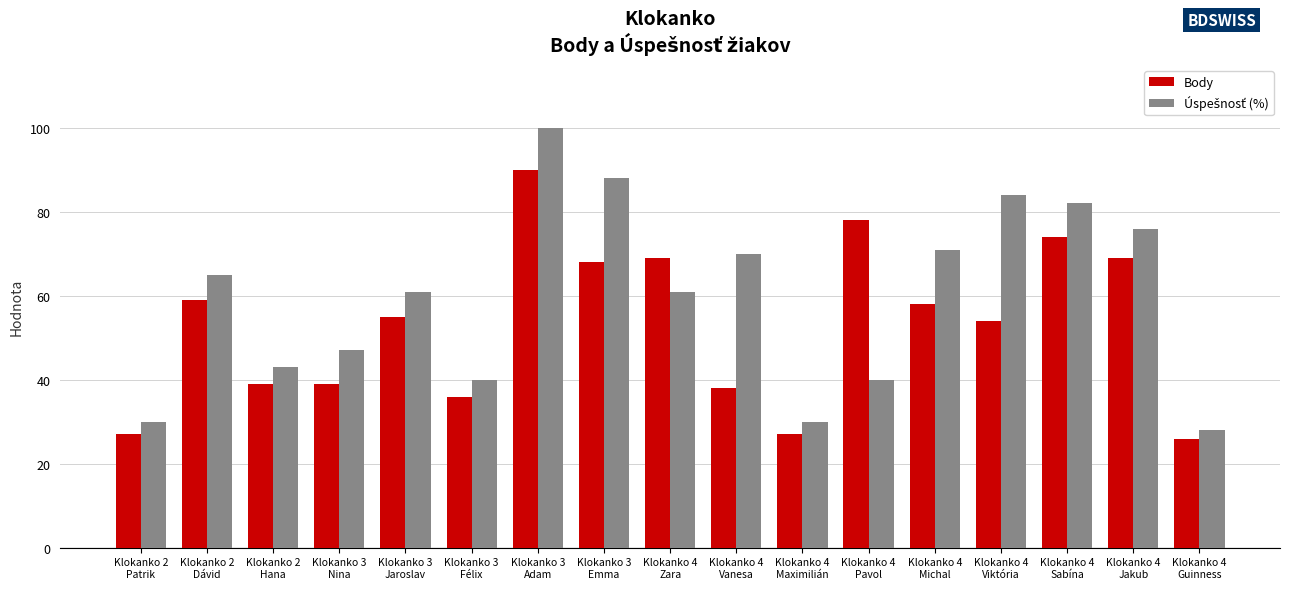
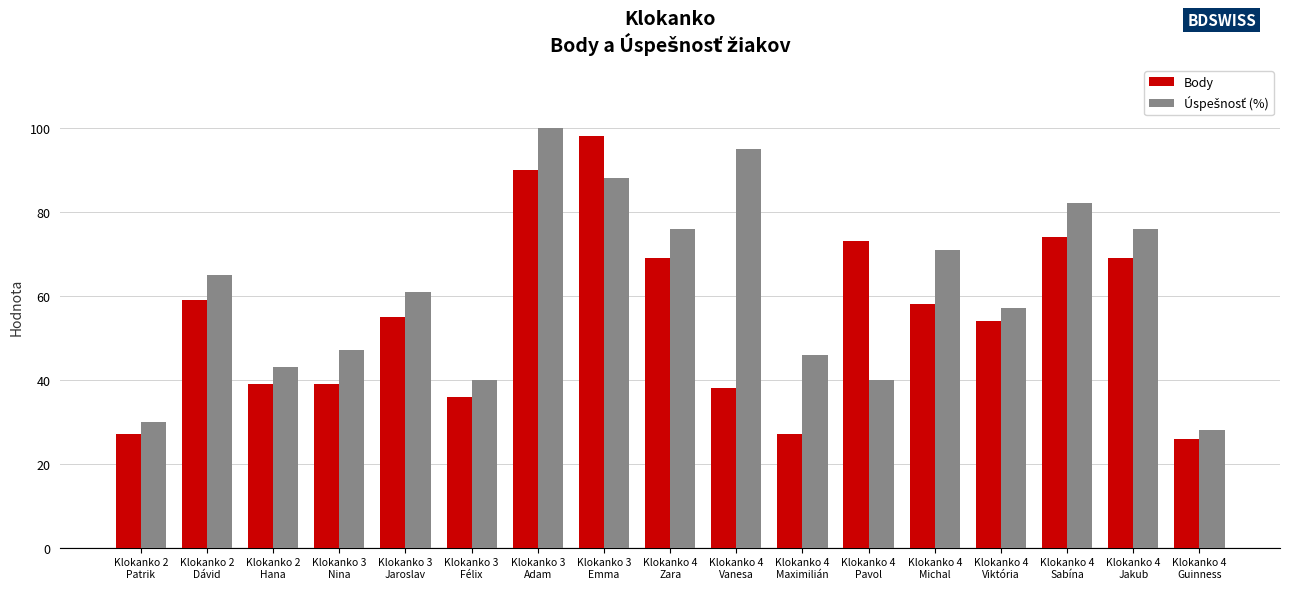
  {
    "Body": {
      "Klokanko 2 Patrik": 27,
      "Klokanko 2 Dávid": 59,
      "Klokanko 2 Hana": 39,
      "Klokanko 3 Nina": 39,
      "Klokanko 3 Jaroslav": 55,
      "Klokanko 3 Félix": 36,
      "Klokanko 3 Adam": 90,
-     "Klokanko 3 Emma": 68,
+     "Klokanko 3 Emma": 98,
      "Klokanko 4 Zara": 69,
      "Klokanko 4 Vanesa": 38,
      "Klokanko 4 Maximilián": 27,
-     "Klokanko 4 Pavol": 78,
+     "Klokanko 4 Pavol": 73,
      "Klokanko 4 Michal": 58,
      "Klokanko 4 Viktória": 54,
      "Klokanko 4 Sabína": 74,
      "Klokanko 4 Jakub": 69,
      "Klokanko 4 Guinness": 26
    },
    "Úspešnosť (%)": {
      "Klokanko 2 Patrik": 30,
      "Klokanko 2 Dávid": 65,
      "Klokanko 2 Hana": 43,
      "Klokanko 3 Nina": 47,
      "Klokanko 3 Jaroslav": 61,
      "Klokanko 3 Félix": 40,
      "Klokanko 3 Adam": 100,
      "Klokanko 3 Emma": 88,
-     "Klokanko 4 Zara": 61,
-     "Klokanko 4 Vanesa": 70,
-     "Klokanko 4 Maximilián": 30,
+     "Klokanko 4 Zara": 76,
+     "Klokanko 4 Vanesa": 95,
+     "Klokanko 4 Maximilián": 46,
      "Klokanko 4 Pavol": 40,
      "Klokanko 4 Michal": 71,
-     "Klokanko 4 Viktória": 84,
+     "Klokanko 4 Viktória": 57,
      "Klokanko 4 Sabína": 82,
      "Klokanko 4 Jakub": 76,
      "Klokanko 4 Guinness": 28
    }
  }
